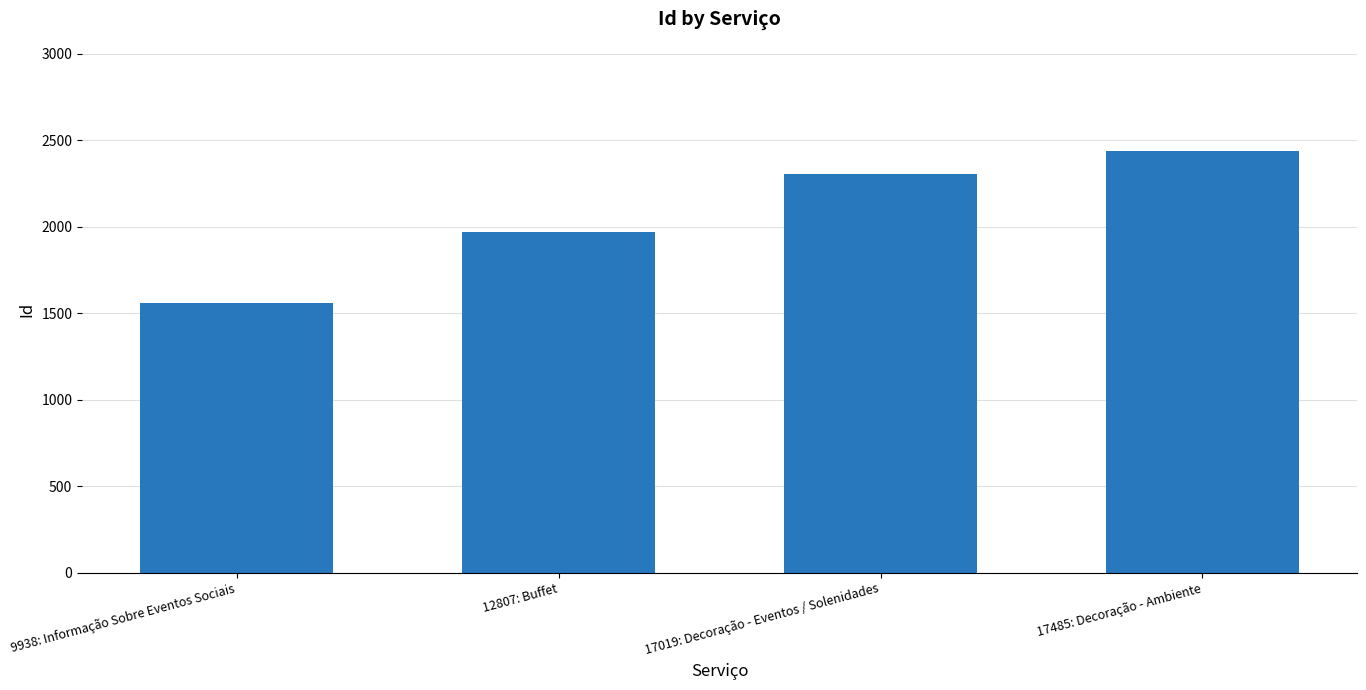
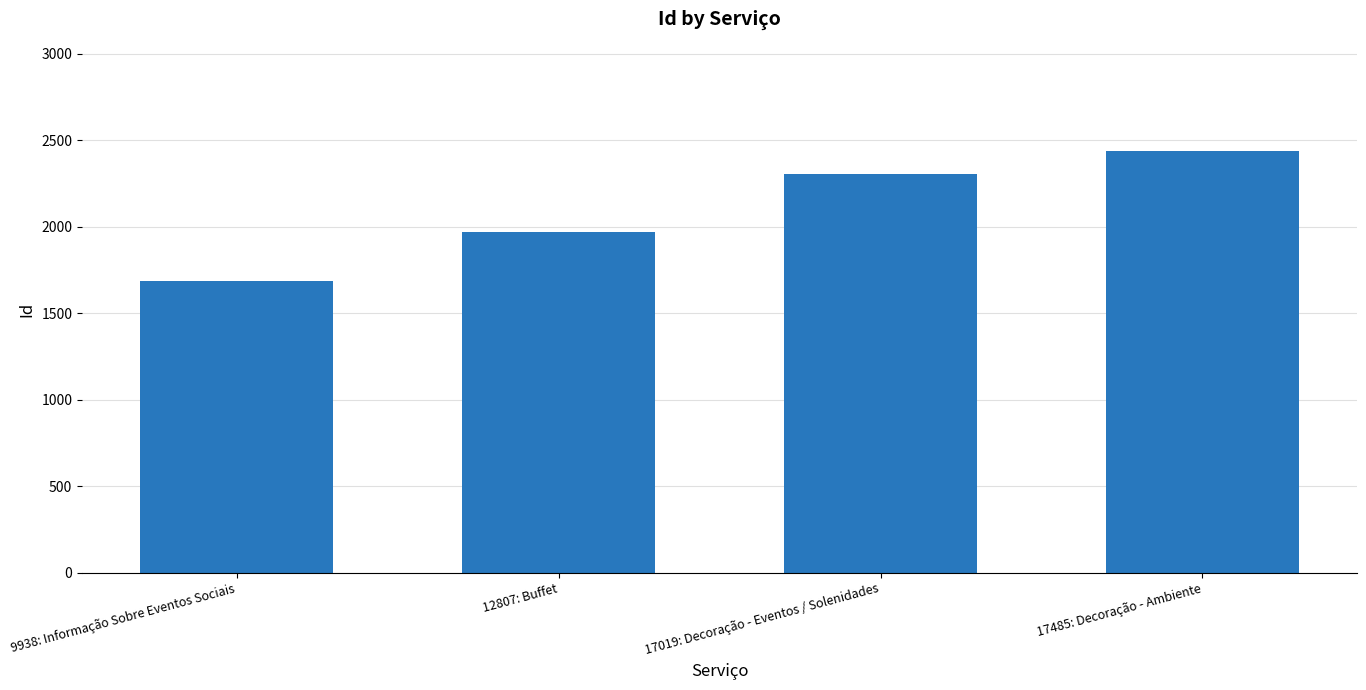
  {
-   "9938: Informação Sobre Eventos Sociais": 1560,
+   "9938: Informação Sobre Eventos Sociais": 1690,
    "12807: Buffet": 1970,
    "17019: Decoração - Eventos / Solenidades": 2300,
    "17485: Decoração - Ambiente": 2440
  }
